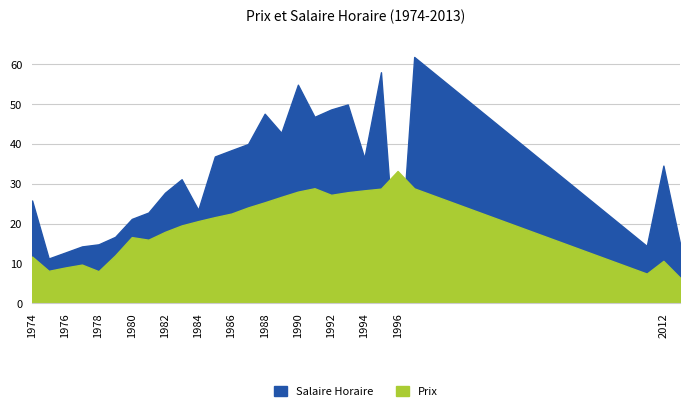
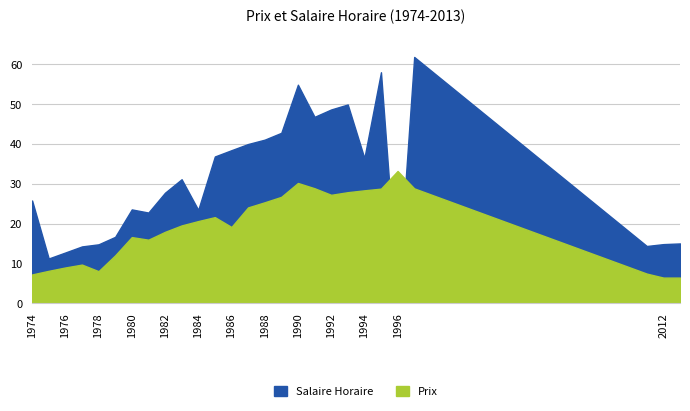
  {
    "Salaire Horaire": {
      "1974": 26,
      "1976": 13,
      "1978": 15,
-     "1980": 21,
+     "1980": 24,
      "1982": 28,
      "1984": 23,
      "1986": 38,
-     "1988": 48,
+     "1988": 41,
      "1990": 55,
      "1992": 49,
      "1994": 36,
-     "2012": 35
+     "2012": 15
    },
    "Prix": {
-     "1974": 12,
+     "1974": 7,
      "1976": 9,
      "1978": 8,
      "1980": 17,
      "1982": 18,
      "1984": 21,
-     "1986": 23,
+     "1986": 19,
      "1988": 25,
-     "1990": 28,
+     "1990": 30,
      "1992": 27,
      "1994": 28,
      "1996": 33,
-     "2012": 11
+     "2012": 7
    }
  }
